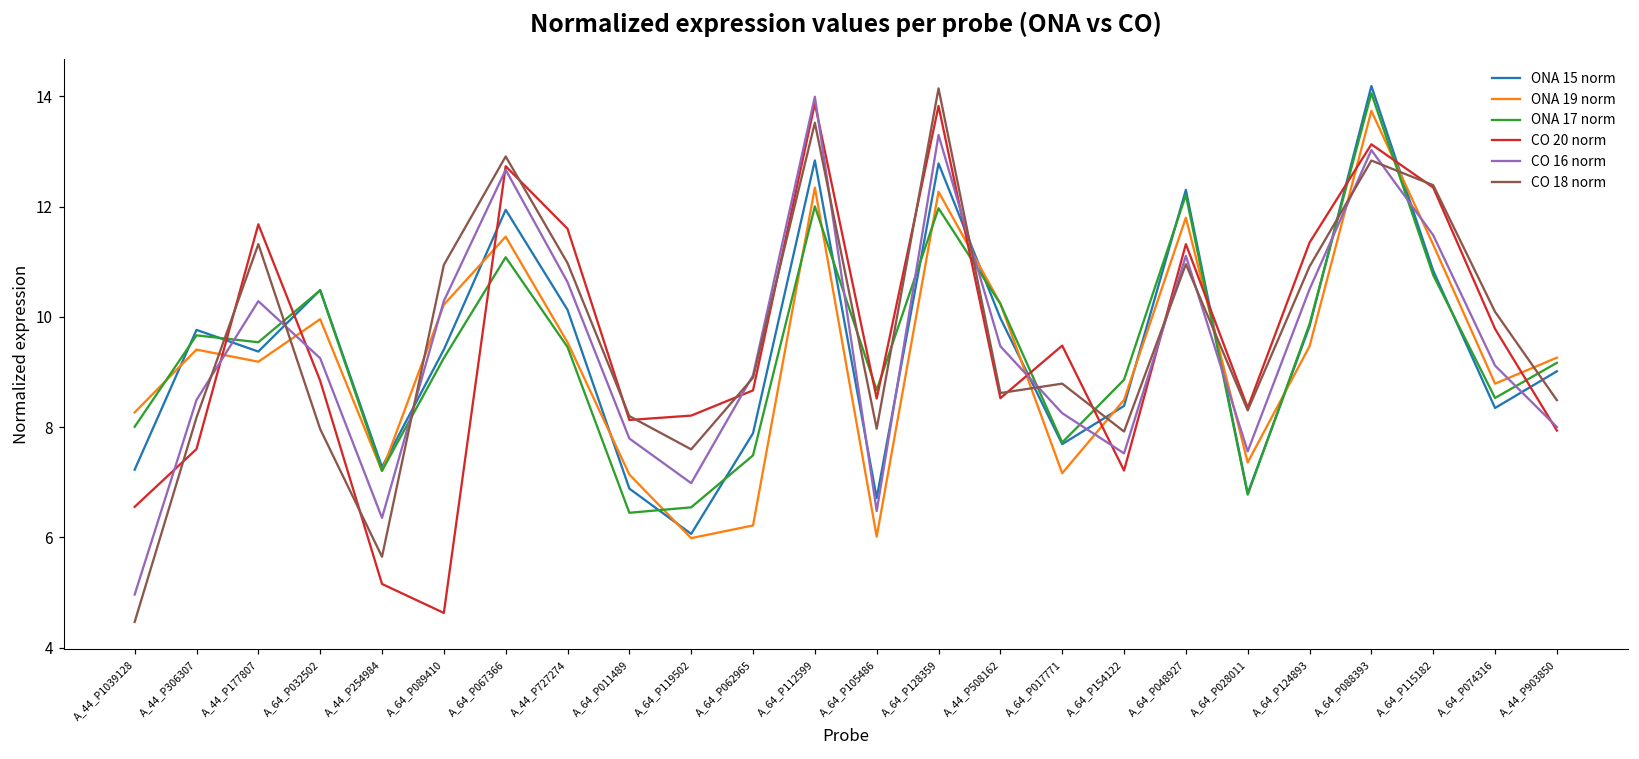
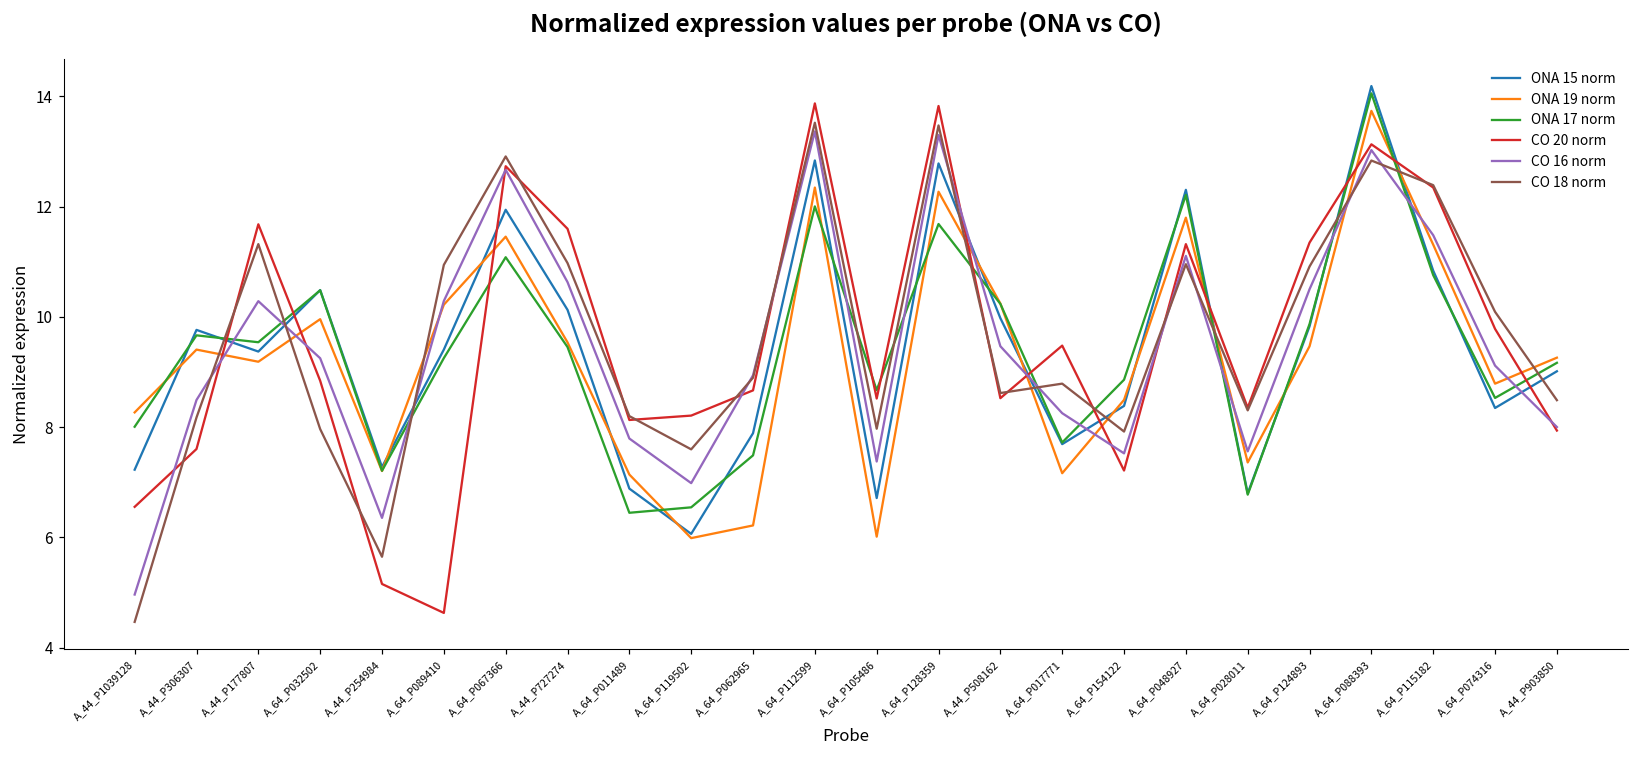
  {
    "ONA 15 norm": {
      "A_44_P1039128": 7.2,
      "A_44_P306307": 9.8,
      "A_44_P177807": 9.4,
      "A_44_P254984": 7.3,
      "A_64_P089410": 9.4,
      "A_64_P067366": 11.9,
      "A_44_P727274": 10.1,
      "A_64_P011489": 6.9,
      "A_64_P119502": 6.1,
      "A_64_P062965": 7.9,
      "A_64_P112599": 12.8,
      "A_64_P105486": 6.7,
      "A_64_P128359": 12.8,
      "A_44_P508162": 10.0,
      "A_64_P154122": 8.4,
      "A_64_P048927": 12.3,
      "A_64_P088393": 14.2,
      "A_64_P115182": 10.8,
      "A_64_P074316": 8.3,
      "A_44_P903850": 9.0
    },
    "ONA 19 norm": {
      "A_44_P1039128": 8.3,
      "A_44_P306307": 9.4,
      "A_44_P177807": 9.2,
      "A_64_P032502": 10.0,
      "A_64_P089410": 10.2,
      "A_64_P067366": 11.5,
      "A_44_P727274": 9.5,
      "A_64_P011489": 7.1,
      "A_64_P119502": 6.0,
      "A_64_P062965": 6.2,
      "A_64_P112599": 12.3,
      "A_64_P105486": 6.0,
      "A_64_P128359": 12.3,
      "A_64_P017771": 7.2,
      "A_64_P154122": 8.5,
      "A_64_P048927": 11.8,
      "A_64_P028011": 7.4,
      "A_64_P124893": 9.5,
      "A_64_P088393": 13.7,
      "A_64_P115182": 11.3,
      "A_64_P074316": 8.8,
      "A_44_P903850": 9.3
    },
    "ONA 17 norm": {
      "A_44_P1039128": 8.0,
      "A_44_P306307": 9.7,
      "A_44_P177807": 9.5,
      "A_64_P089410": 9.3,
      "A_64_P067366": 11.1,
      "A_44_P727274": 9.5,
      "A_64_P011489": 6.4,
      "A_64_P119502": 6.5,
      "A_64_P062965": 7.5,
      "A_64_P112599": 12.0,
      "A_64_P105486": 8.7,
-     "A_64_P128359": 12.0,
+     "A_64_P128359": 11.7,
      "A_64_P154122": 8.9,
      "A_64_P048927": 12.2,
      "A_64_P088393": 14.1,
      "A_64_P115182": 10.8,
      "A_64_P074316": 8.5,
      "A_44_P903850": 9.2
    },
    "CO 20 norm": {
      "A_44_P1039128": 6.6,
      "A_44_P306307": 7.6,
      "A_44_P177807": 11.7,
      "A_64_P032502": 8.8,
      "A_44_P254984": 5.2,
      "A_64_P089410": 4.6,
      "A_64_P067366": 12.7,
      "A_44_P727274": 11.6,
      "A_64_P011489": 8.1,
      "A_64_P119502": 8.2,
      "A_64_P062965": 8.7,
      "A_64_P112599": 13.9,
      "A_64_P105486": 8.5,
      "A_64_P128359": 13.8,
      "A_44_P508162": 8.5,
      "A_64_P017771": 9.5,
      "A_64_P154122": 7.2,
      "A_64_P048927": 11.3,
      "A_64_P124893": 11.3,
      "A_64_P088393": 13.1,
      "A_64_P074316": 9.8,
      "A_44_P903850": 7.9
    },
    "CO 16 norm": {
      "A_44_P1039128": 5.0,
      "A_44_P306307": 8.5,
      "A_44_P177807": 10.3,
      "A_64_P032502": 9.2,
      "A_44_P254984": 6.4,
      "A_64_P089410": 10.3,
      "A_64_P067366": 12.7,
      "A_44_P727274": 10.6,
      "A_64_P011489": 7.8,
      "A_64_P119502": 7.0,
-     "A_64_P112599": 14.0,
-     "A_64_P105486": 6.5,
+     "A_64_P112599": 13.4,
+     "A_64_P105486": 7.4,
      "A_64_P128359": 13.3,
      "A_44_P508162": 9.5,
      "A_64_P017771": 8.3,
      "A_64_P154122": 7.5,
      "A_64_P048927": 11.1,
      "A_64_P028011": 7.6,
      "A_64_P124893": 10.5,
      "A_64_P088393": 13.0,
      "A_64_P115182": 11.5,
      "A_64_P074316": 9.1,
      "A_44_P903850": 8.0
    },
    "CO 18 norm": {
      "A_44_P1039128": 4.5,
      "A_44_P306307": 8.2,
      "A_44_P177807": 11.3,
      "A_64_P032502": 8.0,
      "A_44_P254984": 5.6,
      "A_64_P089410": 10.9,
      "A_64_P067366": 12.9,
      "A_44_P727274": 11.0,
      "A_64_P011489": 8.2,
      "A_64_P119502": 7.6,
      "A_64_P112599": 13.5,
      "A_64_P105486": 8.0,
-     "A_64_P128359": 14.1,
+     "A_64_P128359": 13.5,
      "A_44_P508162": 8.6,
      "A_64_P017771": 8.8,
      "A_64_P154122": 7.9,
      "A_64_P048927": 11.0,
      "A_64_P124893": 10.9,
      "A_64_P088393": 12.8,
      "A_64_P074316": 10.1,
      "A_44_P903850": 8.5
    }
  }
